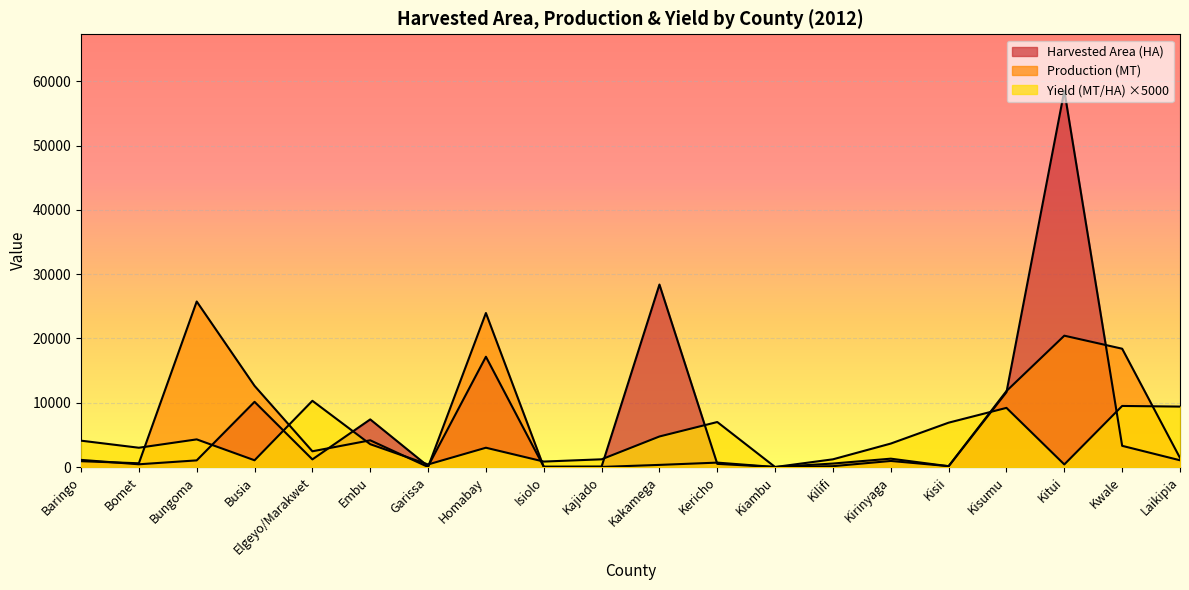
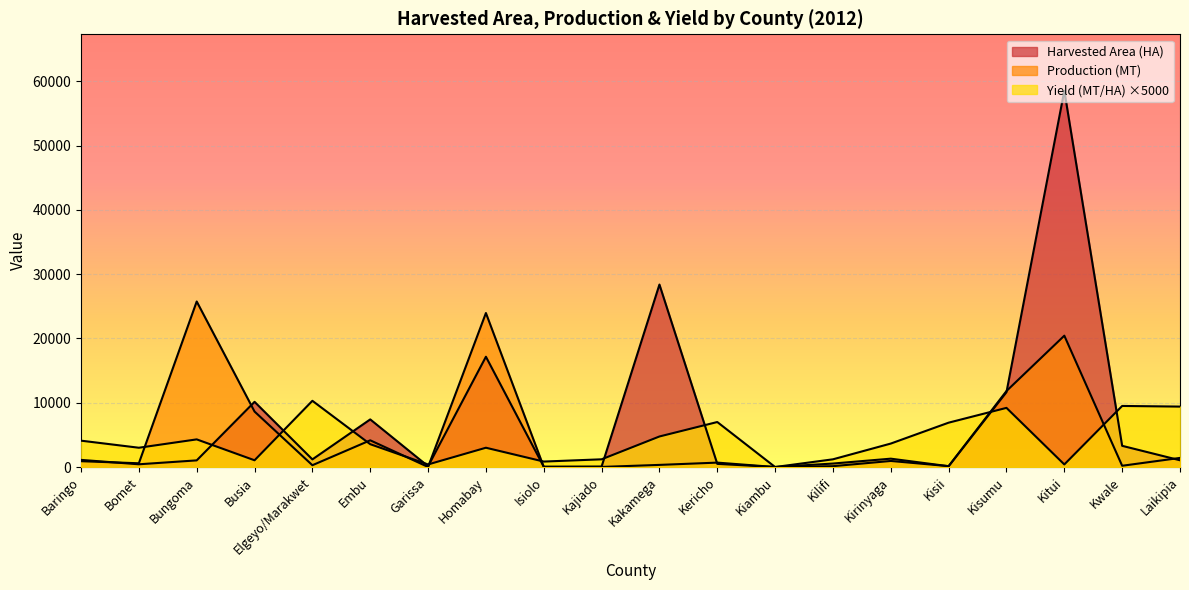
  {
    "Harvested Area (HA)": {
      "Bungoma": 1000,
      "Busia": 10000,
      "Elgeyo/Marakwet": 1000,
      "Embu": 7000,
      "Homabay": 17000,
      "Kakamega": 28000,
      "Kilifi": 1000,
      "Kwale": 3000
    },
    "Production (MT)": {
      "Bungoma": 26000,
-     "Busia": 13000,
-     "Elgeyo/Marakwet": 2000,
+     "Busia": 9000,
+     "Elgeyo/Marakwet": 0,
      "Embu": 4000,
      "Homabay": 24000,
      "Kakamega": 0,
      "Kilifi": 0,
      "Kitui": 20000,
-     "Kwale": 18000
+     "Kwale": 0
    },
    "Yield (MT/HA) ×5000": {
      "Baringo": 4000,
      "Bomet": 3000,
      "Bungoma": 4000,
      "Busia": 1000,
      "Elgeyo/Marakwet": 10000,
      "Embu": 4000,
      "Homabay": 3000,
      "Isiolo": 1000,
      "Kajiado": 1000,
      "Kakamega": 5000,
      "Kericho": 7000,
      "Kilifi": 1000,
      "Kirinyaga": 4000,
      "Kisii": 7000,
      "Kisumu": 9000,
      "Kitui": 0,
      "Kwale": 10000,
      "Laikipia": 9000
    }
  }
